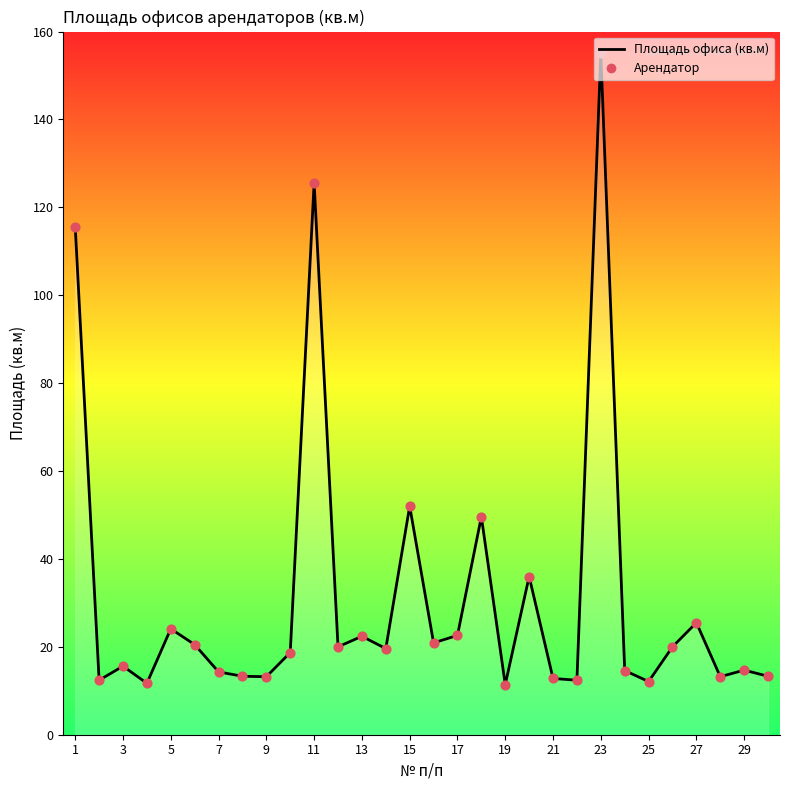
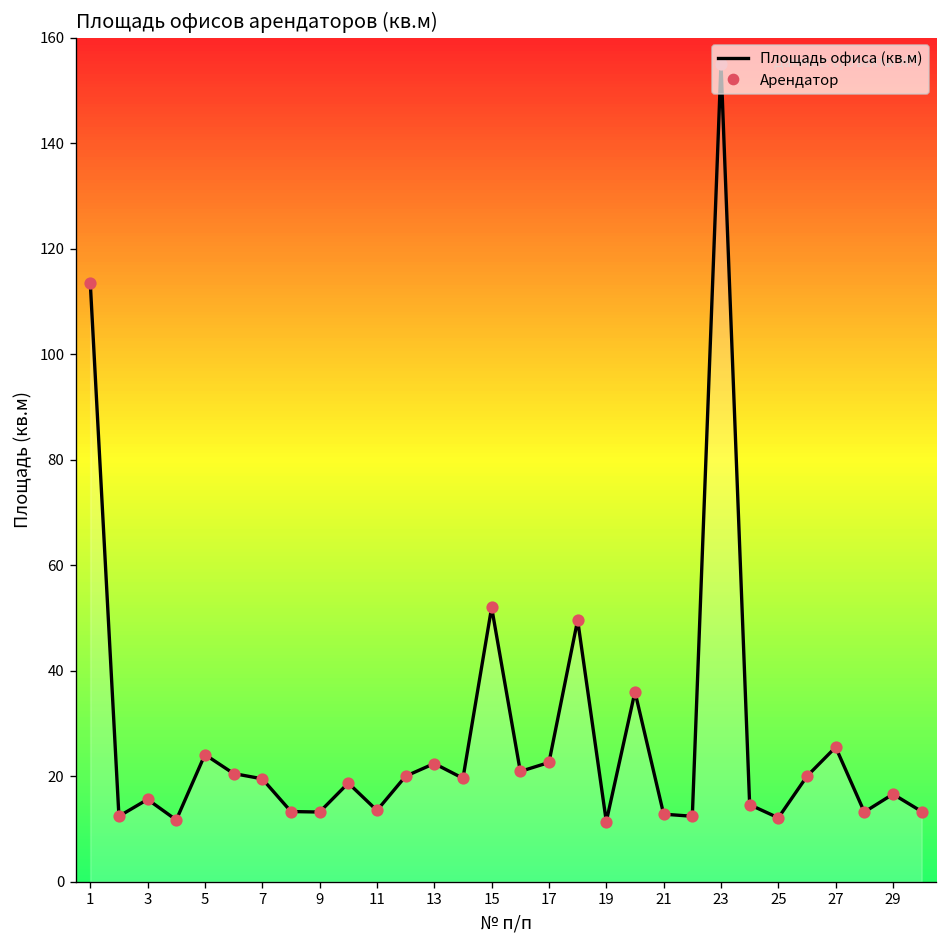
  {
-   "1": 116,
+   "1": 114,
    "3": 16,
    "5": 24,
-   "7": 14,
+   "7": 20,
    "9": 13,
-   "11": 126,
+   "11": 14,
    "13": 22,
    "15": 52,
    "17": 23,
    "19": 11,
    "21": 13,
    "25": 12,
    "27": 26,
-   "29": 15
+   "29": 17
  }
